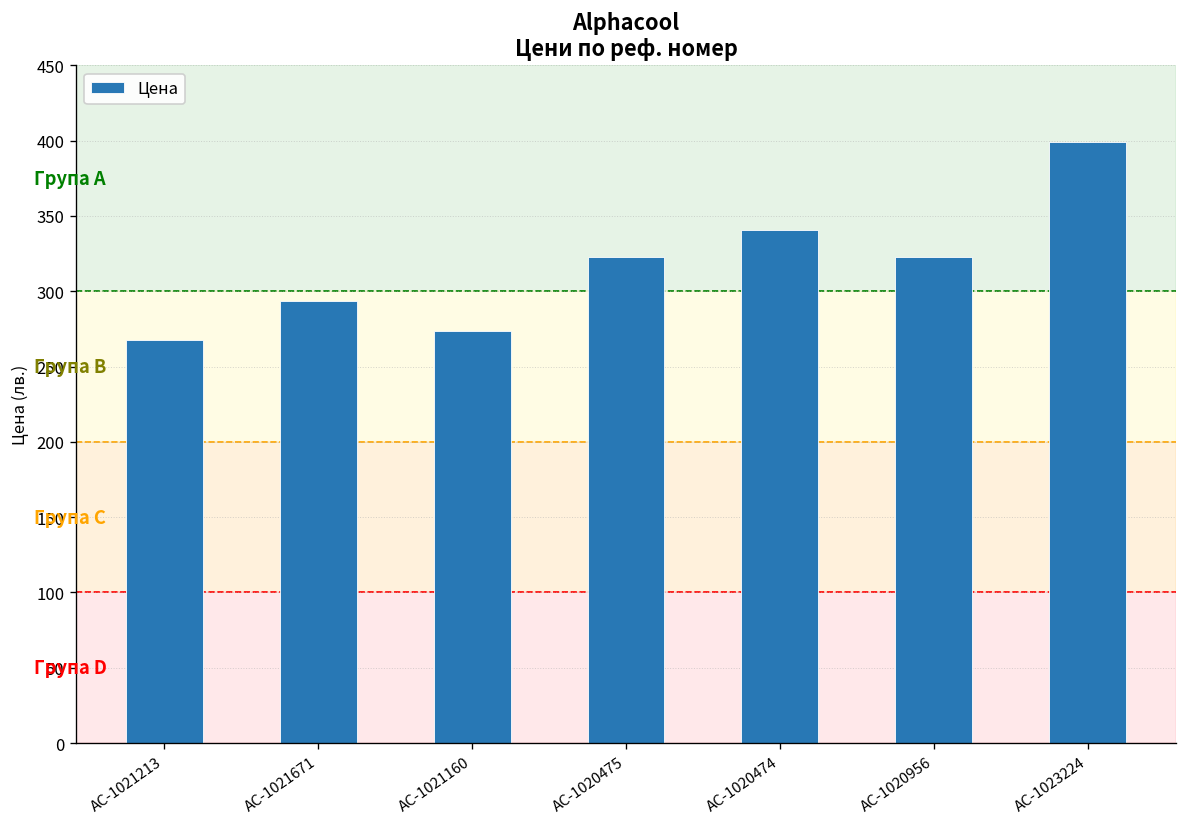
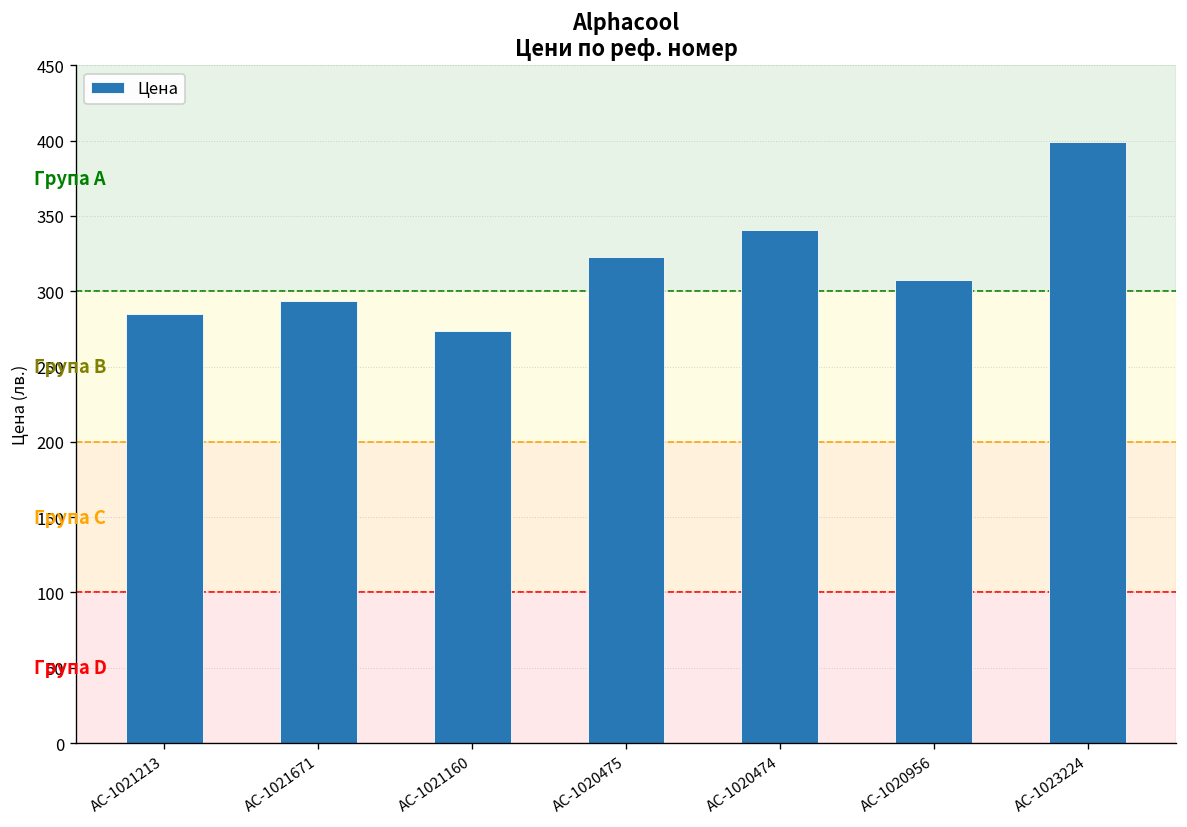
  {
-   "AC-1021213": 268,
+   "AC-1021213": 285,
    "AC-1021671": 294,
    "AC-1021160": 274,
    "AC-1020475": 323,
    "AC-1020474": 341,
-   "AC-1020956": 323,
+   "AC-1020956": 308,
    "AC-1023224": 399
  }
